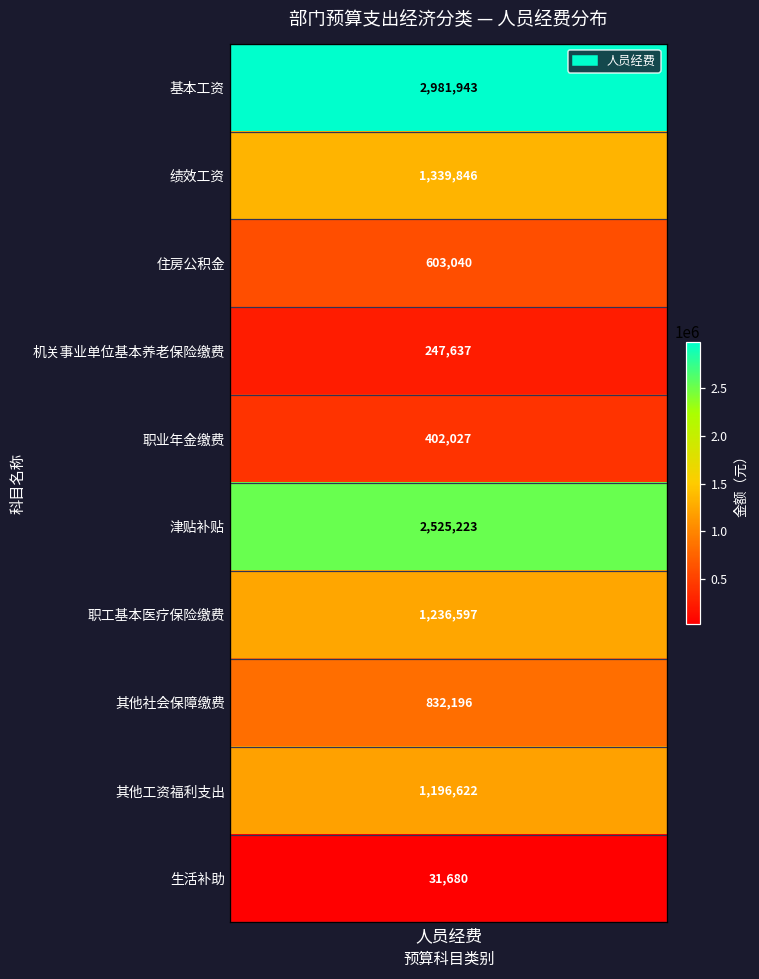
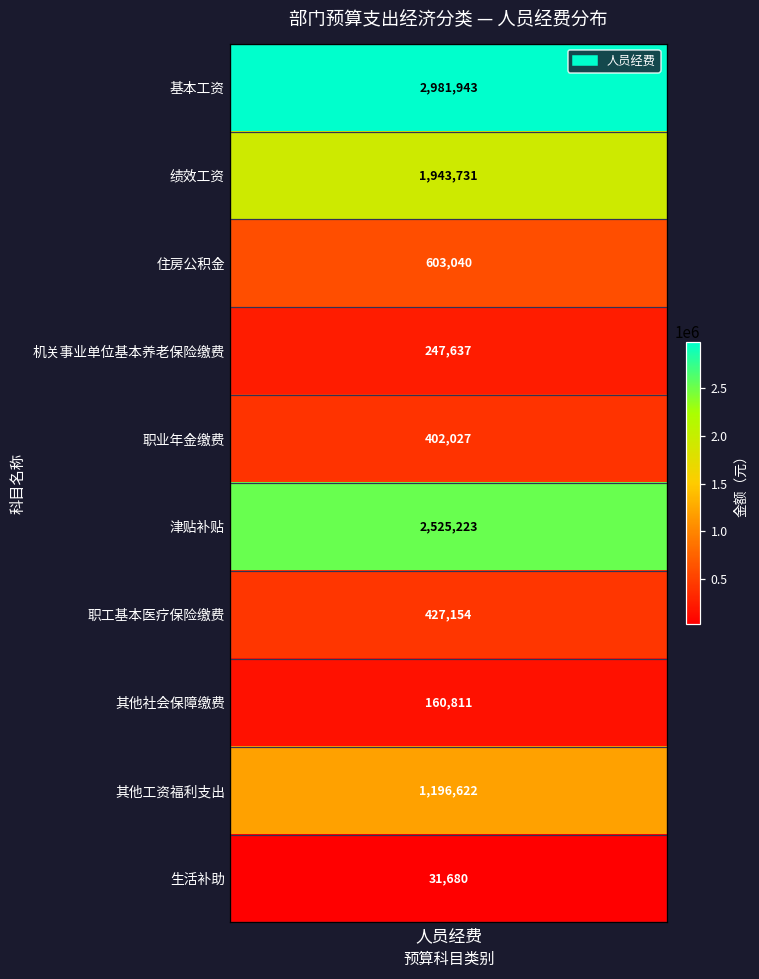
  {
    "基本工资": {
      "人员经费": "2,981,943"
    },
    "绩效工资": {
-     "人员经费": "1,339,846"
+     "人员经费": "1,943,731"
    },
    "住房公积金": {
      "人员经费": "603,040"
    },
    "机关事业单位基本养老保险缴费": {
      "人员经费": "247,637"
    },
    "职业年金缴费": {
      "人员经费": "402,027"
    },
    "津贴补贴": {
      "人员经费": "2,525,223"
    },
    "职工基本医疗保险缴费": {
-     "人员经费": "1,236,597"
+     "人员经费": "427,154"
    },
    "其他社会保障缴费": {
-     "人员经费": "832,196"
+     "人员经费": "160,811"
    },
    "其他工资福利支出": {
      "人员经费": "1,196,622"
    },
    "生活补助": {
      "人员经费": "31,680"
    }
  }
